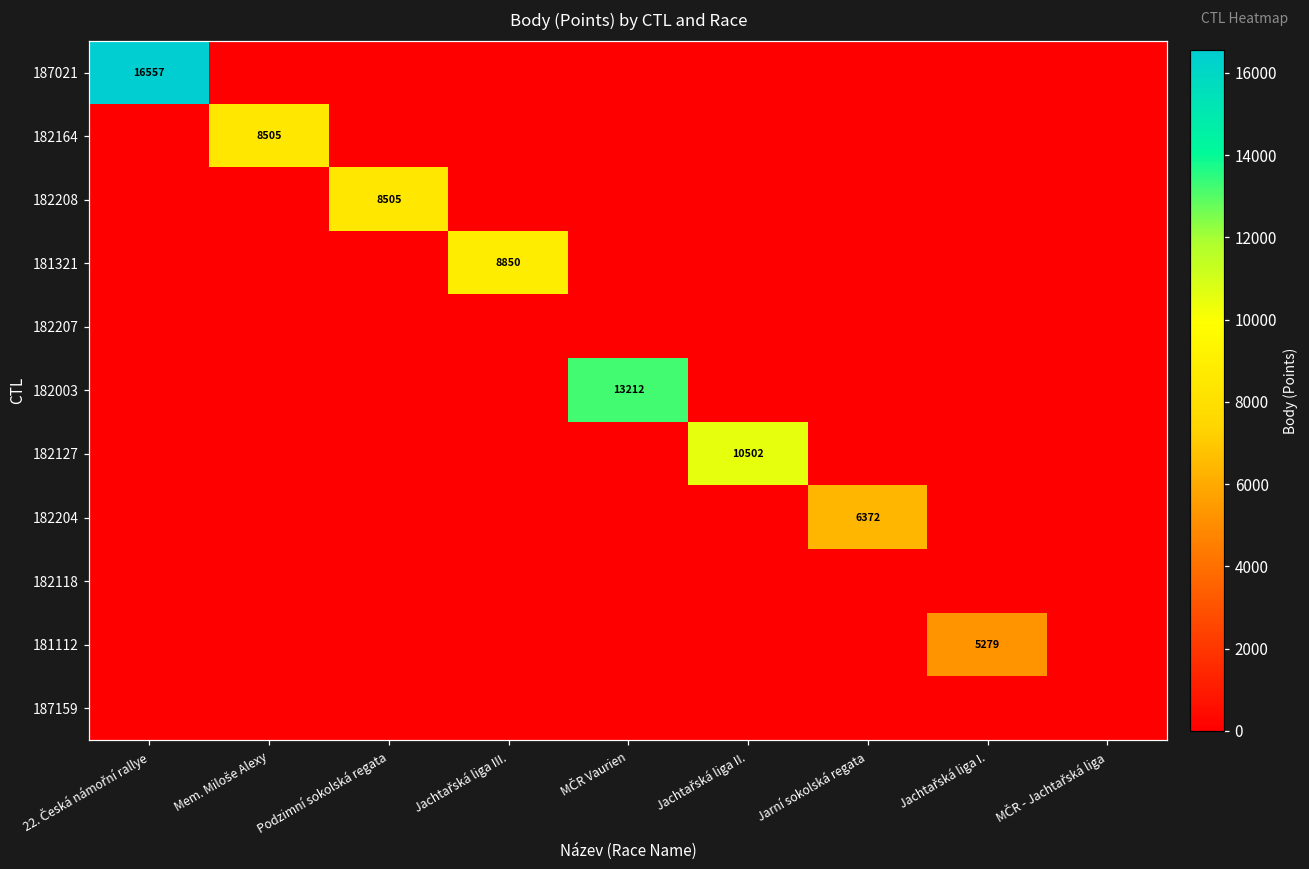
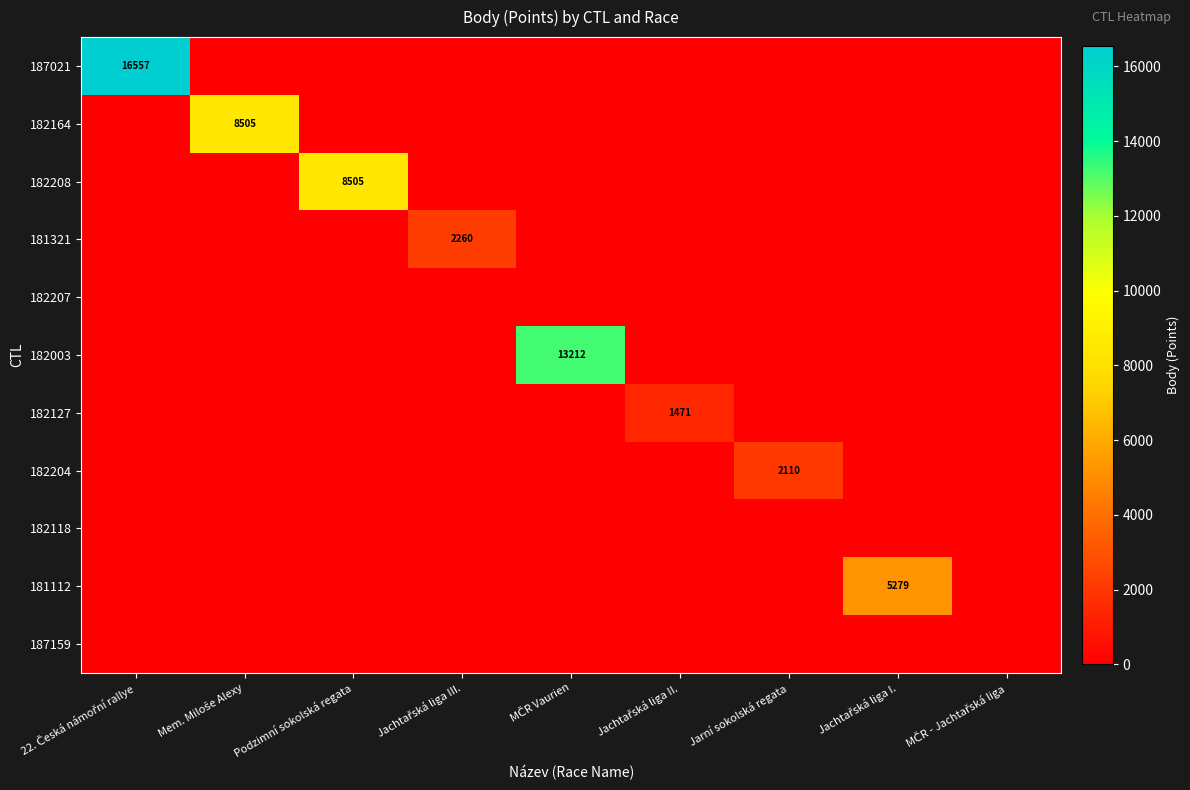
  {
    "187021": {
      "22. Česká námořní rallye": 16557
    },
    "182164": {
      "Mem. Miloše Alexy": 8505
    },
    "182208": {
      "Podzimní sokolská regata": 8505
    },
    "181321": {
-     "Jachtařská liga III.": 8850
+     "Jachtařská liga III.": 2260
    },
    "182003": {
      "MČR Vaurien": 13212
    },
    "182127": {
-     "Jachtařská liga II.": 10502
+     "Jachtařská liga II.": 1471
    },
    "182204": {
-     "Jarní sokolská regata": 6372
+     "Jarní sokolská regata": 2110
    },
    "181112": {
      "Jachtařská liga I.": 5279
    }
  }
